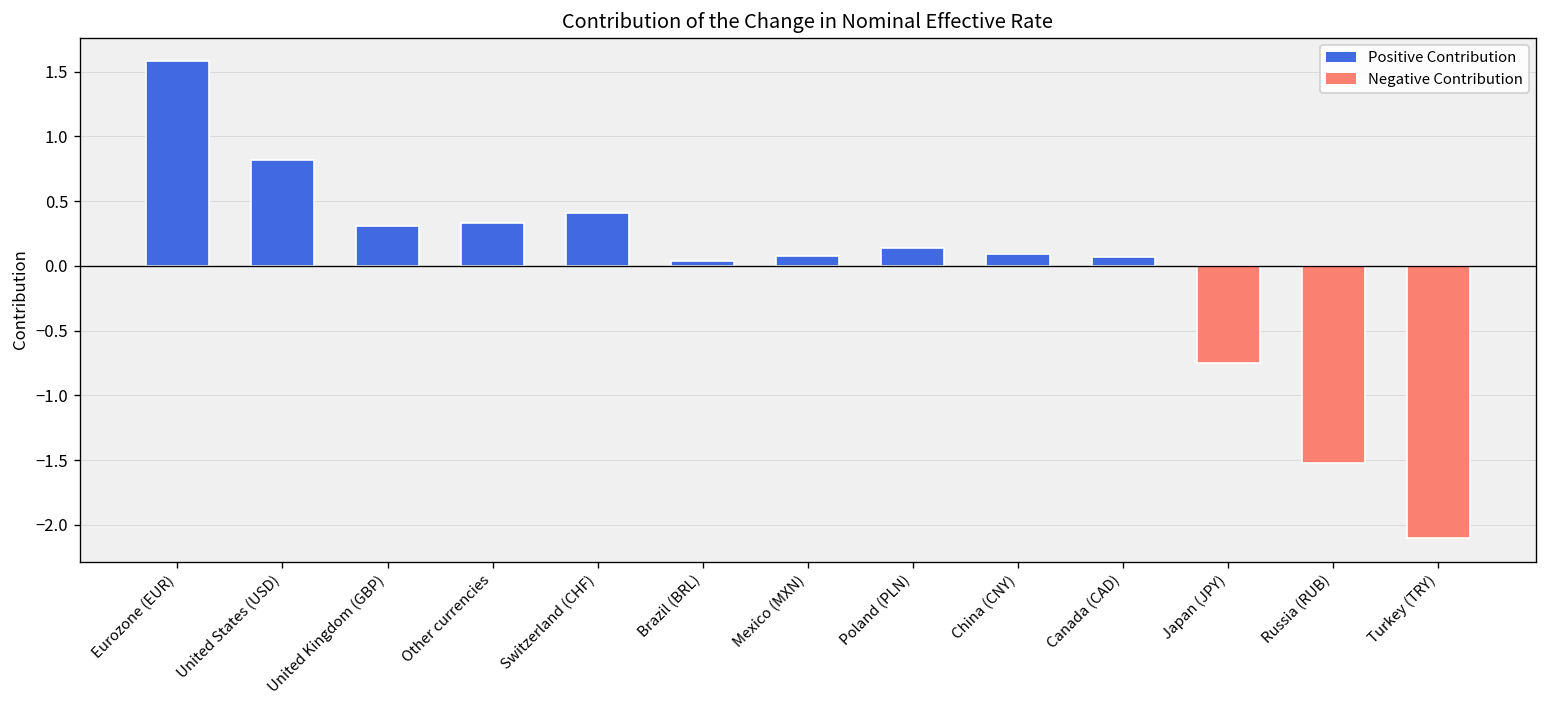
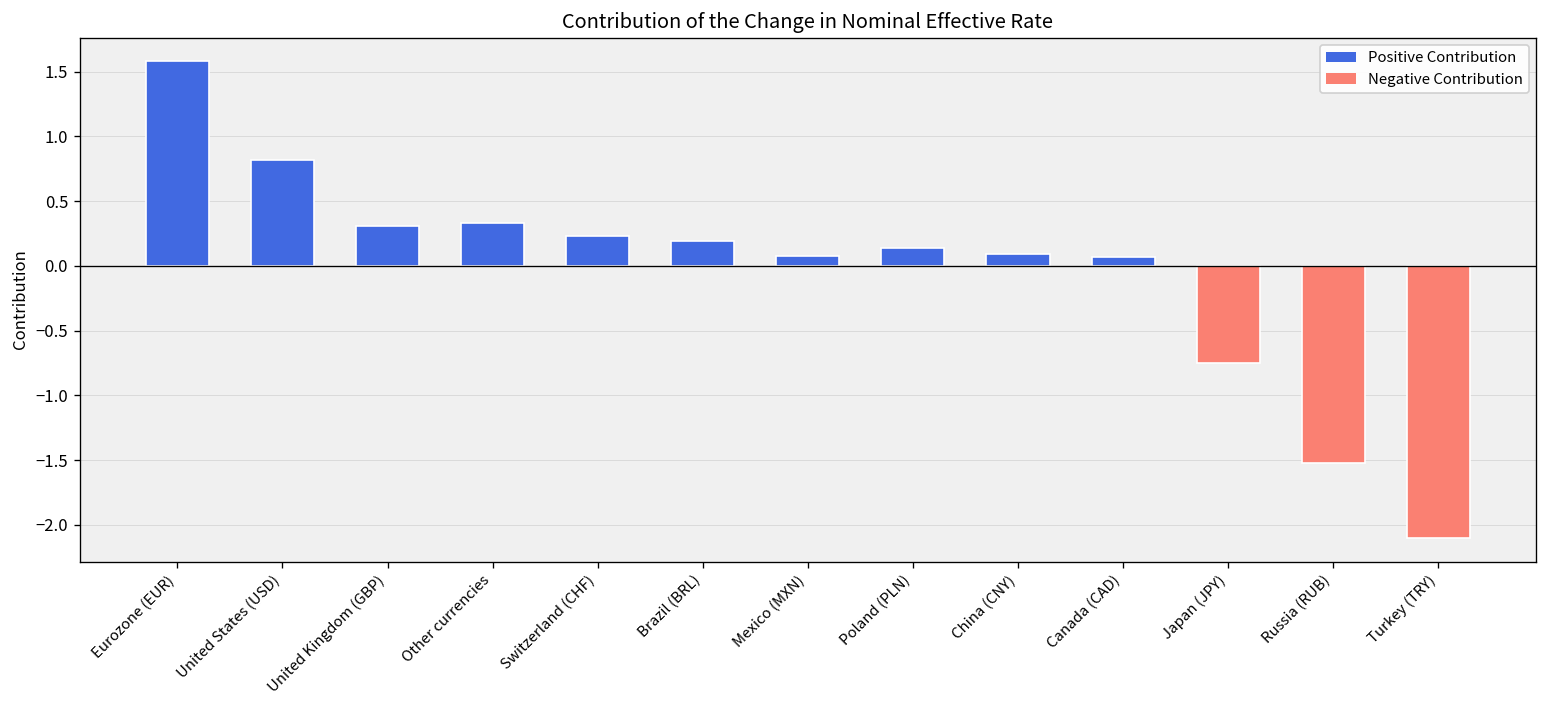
  {
    "Eurozone (EUR)": 1.58,
    "United States (USD)": 0.82,
    "United Kingdom (GBP)": 0.31,
    "Other currencies": 0.33,
-   "Switzerland (CHF)": 0.41,
-   "Brazil (BRL)": 0.04,
+   "Switzerland (CHF)": 0.23,
+   "Brazil (BRL)": 0.19,
    "Mexico (MXN)": 0.08,
    "Poland (PLN)": 0.14,
    "China (CNY)": 0.09,
    "Canada (CAD)": 0.07,
    "Japan (JPY)": -0.75,
    "Russia (RUB)": -1.52,
    "Turkey (TRY)": -2.10
  }
